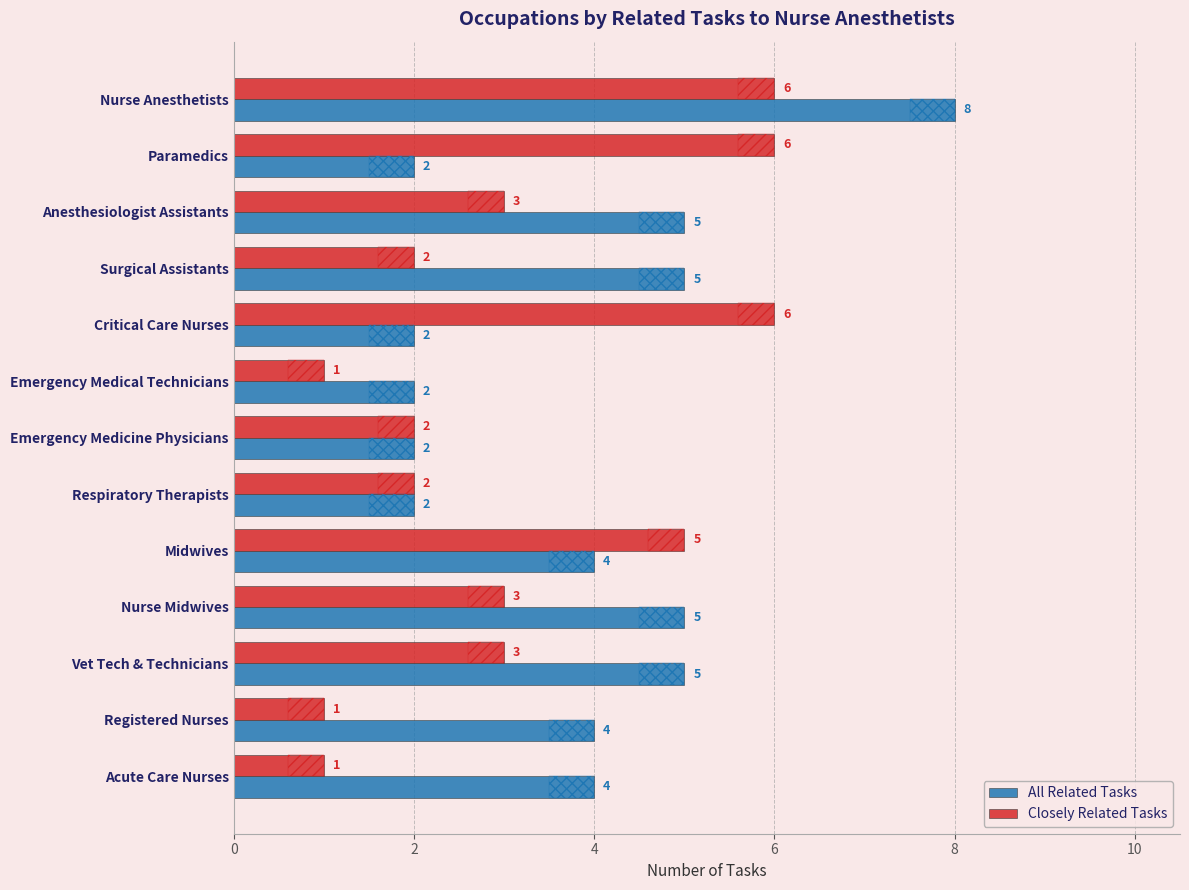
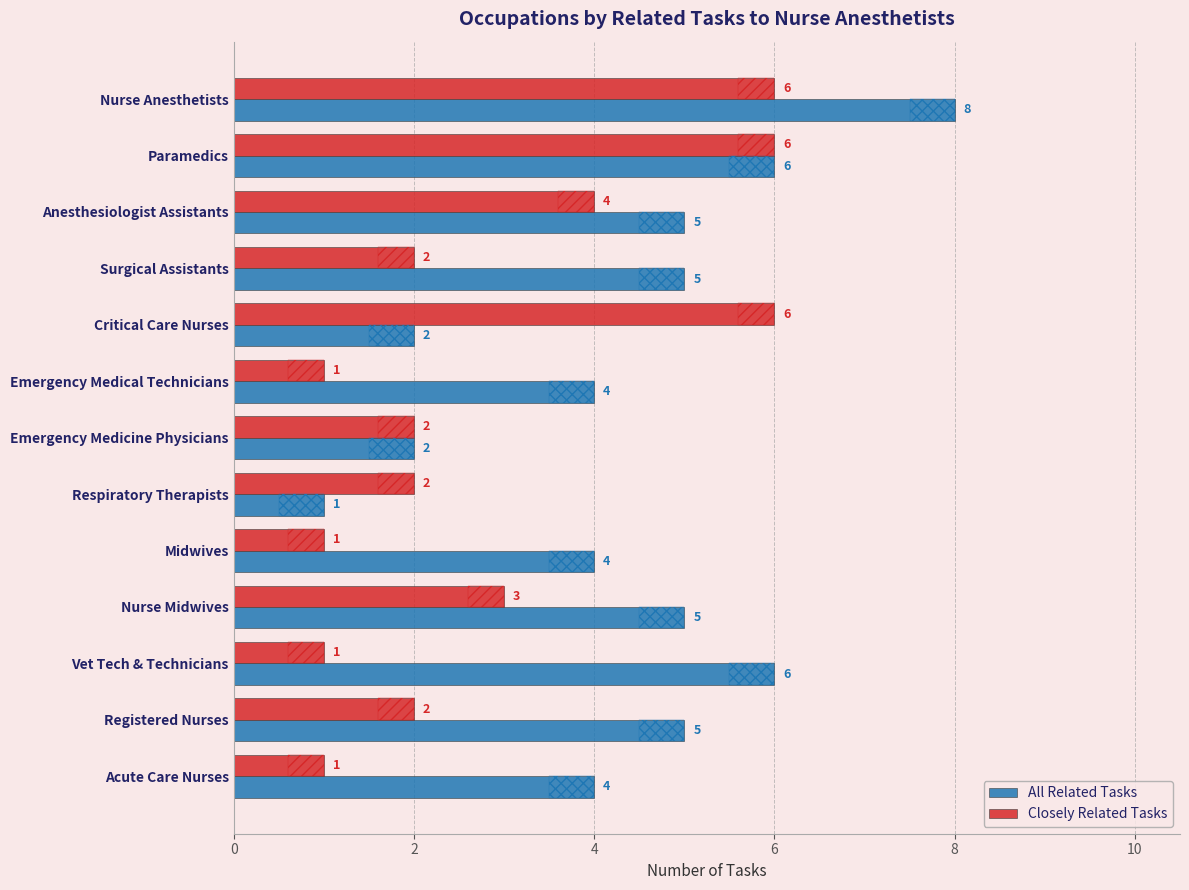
  {
    "All Related Tasks": {
      "Nurse Anesthetists": 8,
-     "Paramedics": 2,
+     "Paramedics": 6,
      "Anesthesiologist Assistants": 5,
      "Surgical Assistants": 5,
      "Critical Care Nurses": 2,
-     "Emergency Medical Technicians": 2,
+     "Emergency Medical Technicians": 4,
      "Emergency Medicine Physicians": 2,
-     "Respiratory Therapists": 2,
+     "Respiratory Therapists": 1,
      "Midwives": 4,
      "Nurse Midwives": 5,
-     "Vet Tech & Technicians": 5,
-     "Registered Nurses": 4,
+     "Vet Tech & Technicians": 6,
+     "Registered Nurses": 5,
      "Acute Care Nurses": 4
    },
    "Closely Related Tasks": {
      "Nurse Anesthetists": 6,
      "Paramedics": 6,
-     "Anesthesiologist Assistants": 3,
+     "Anesthesiologist Assistants": 4,
      "Surgical Assistants": 2,
      "Critical Care Nurses": 6,
      "Emergency Medical Technicians": 1,
      "Emergency Medicine Physicians": 2,
      "Respiratory Therapists": 2,
-     "Midwives": 5,
+     "Midwives": 1,
      "Nurse Midwives": 3,
-     "Vet Tech & Technicians": 3,
-     "Registered Nurses": 1,
+     "Vet Tech & Technicians": 1,
+     "Registered Nurses": 2,
      "Acute Care Nurses": 1
    }
  }
